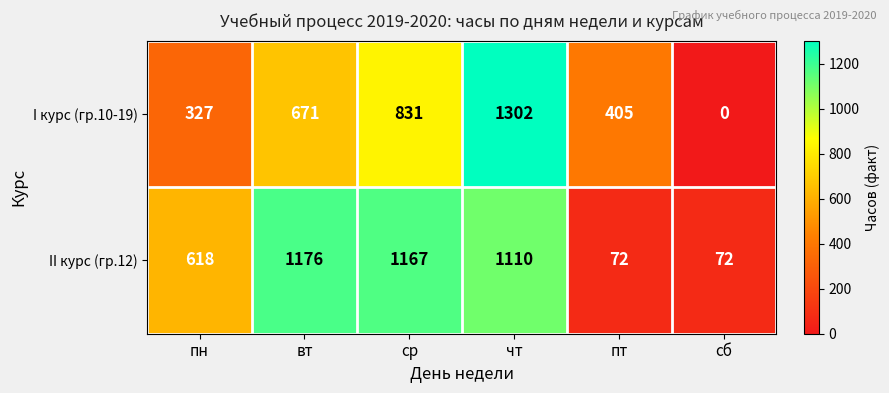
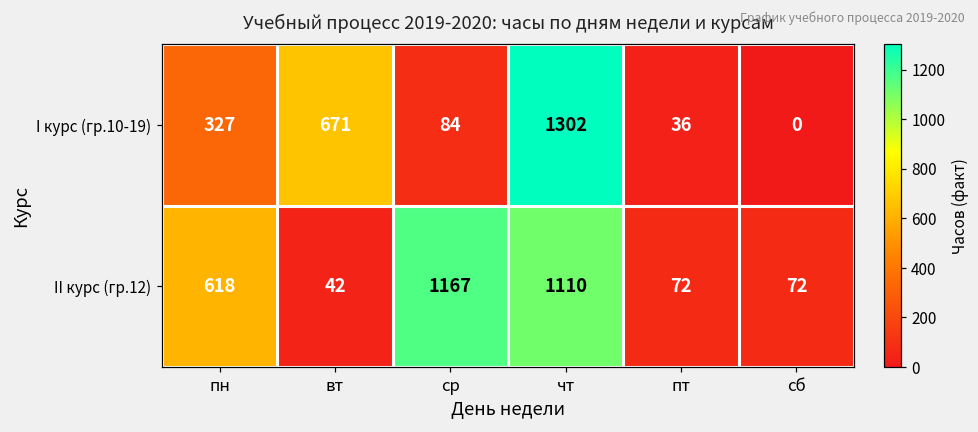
  {
    "I курс (гр.10-19)": {
      "пн": 327,
      "вт": 671,
-     "ср": 831,
+     "ср": 84,
      "чт": 1302,
-     "пт": 405,
+     "пт": 36,
      "сб": 0
    },
    "II курс (гр.12)": {
      "пн": 618,
-     "вт": 1176,
+     "вт": 42,
      "ср": 1167,
      "чт": 1110,
      "пт": 72,
      "сб": 72
    }
  }
